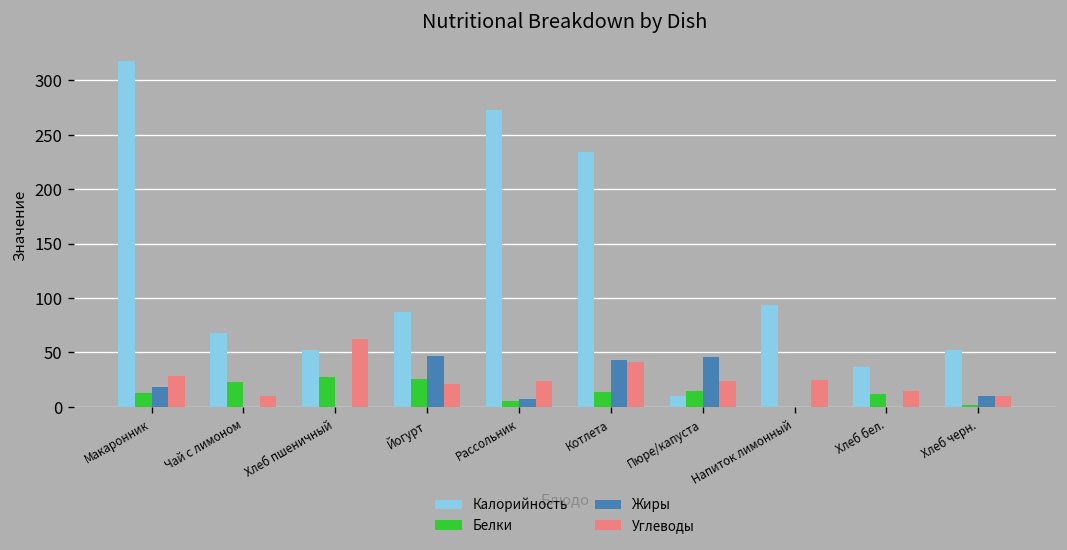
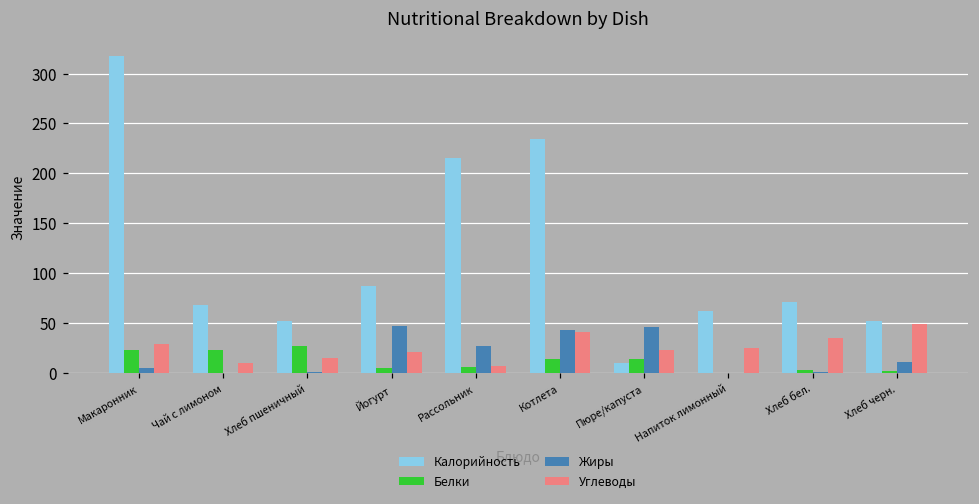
  {
    "Калорийность": {
      "Макаронник": 320,
      "Чай с лимоном": 70,
      "Хлеб пшеничный": 50,
      "Йогурт": 90,
-     "Рассольник": 270,
+     "Рассольник": 220,
      "Котлета": 230,
      "Пюре/капуста": 10,
-     "Напиток лимонный": 90,
-     "Хлеб бел.": 40,
+     "Напиток лимонный": 60,
+     "Хлеб бел.": 70,
      "Хлеб черн.": 50
    },
    "Белки": {
-     "Макаронник": 10,
+     "Макаронник": 20,
      "Чай с лимоном": 20,
      "Хлеб пшеничный": 30,
-     "Йогурт": 30,
+     "Йогурт": 10,
      "Рассольник": 10,
      "Котлета": 10,
      "Пюре/капуста": 10,
      "Напиток лимонный": 0,
-     "Хлеб бел.": 10
+     "Хлеб бел.": 0
    },
    "Жиры": {
-     "Макаронник": 20,
+     "Макаронник": 0,
      "Чай с лимоном": 0,
      "Йогурт": 50,
-     "Рассольник": 10,
+     "Рассольник": 30,
      "Котлета": 40,
      "Пюре/капуста": 50,
      "Напиток лимонный": 0,
      "Хлеб черн.": 10
    },
    "Углеводы": {
      "Макаронник": 30,
      "Чай с лимоном": 10,
-     "Хлеб пшеничный": 60,
+     "Хлеб пшеничный": 10,
      "Йогурт": 20,
-     "Рассольник": 20,
+     "Рассольник": 10,
      "Котлета": 40,
      "Пюре/капуста": 20,
      "Напиток лимонный": 30,
-     "Хлеб бел.": 10,
-     "Хлеб черн.": 10
+     "Хлеб бел.": 30,
+     "Хлеб черн.": 50
    }
  }
